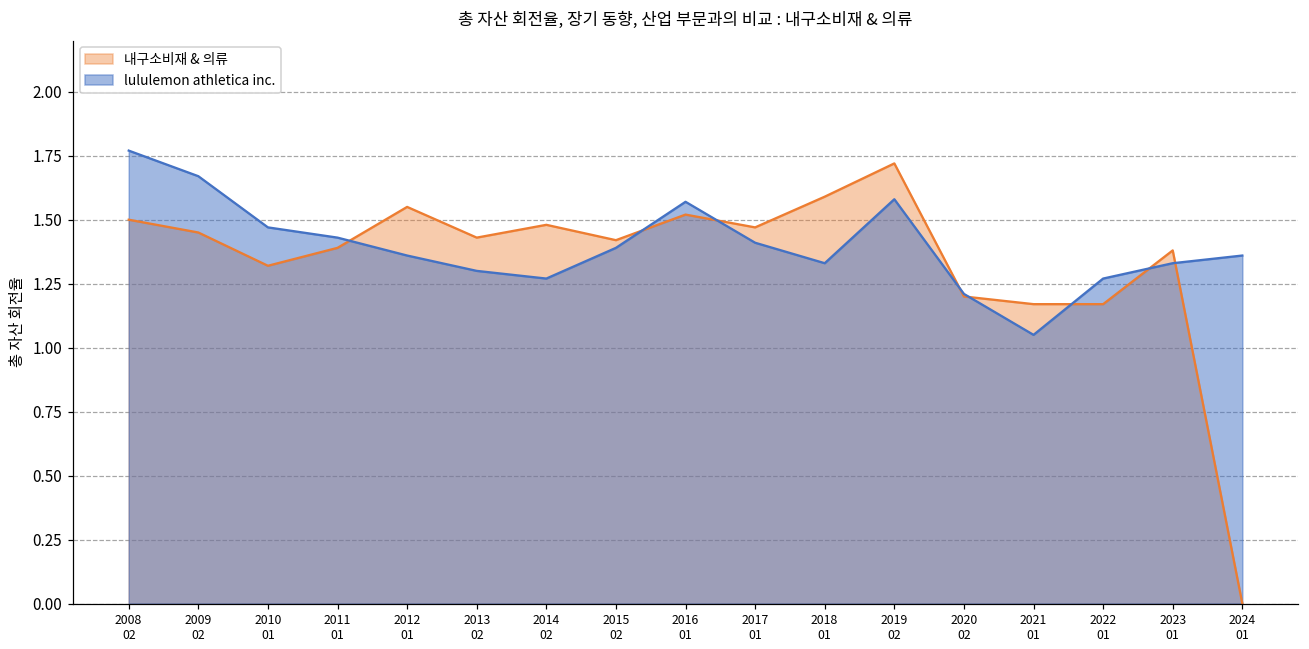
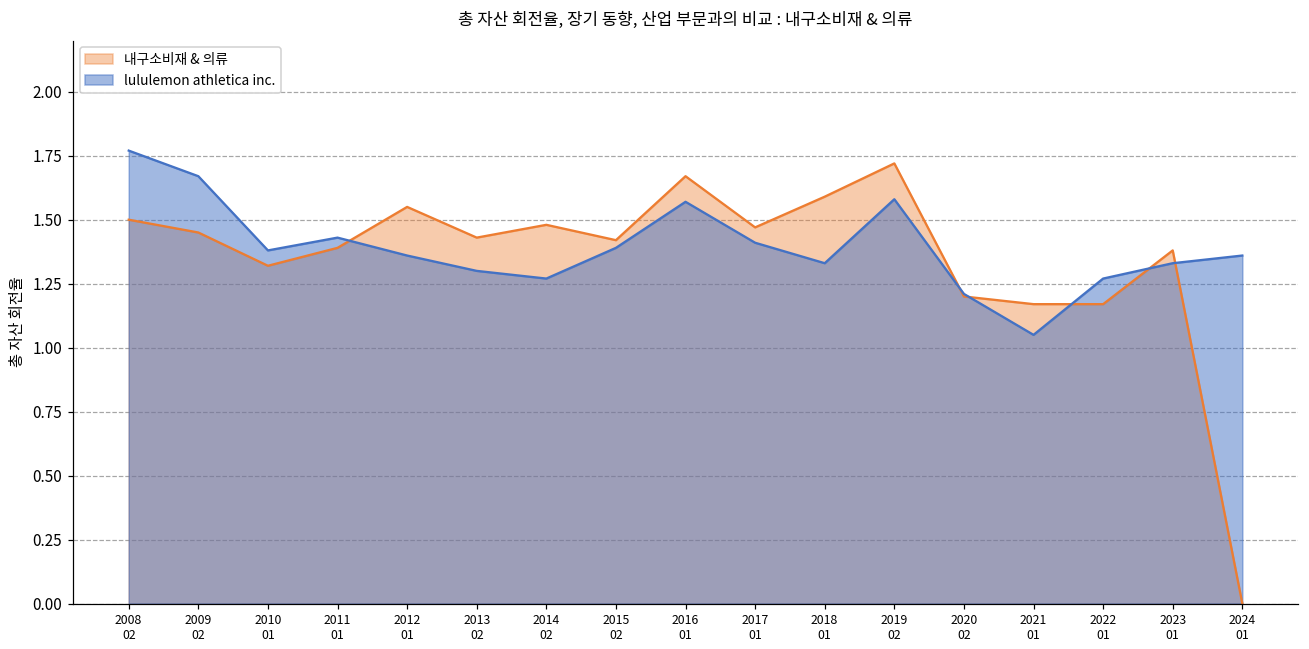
  {
    "내구소비재 & 의류": {
      "2008 02": 1.50,
      "2009 02": 1.45,
      "2010 01": 1.32,
      "2011 01": 1.39,
      "2012 01": 1.55,
      "2013 02": 1.43,
      "2014 02": 1.48,
      "2015 02": 1.42,
-     "2016 01": 1.52,
+     "2016 01": 1.67,
      "2017 01": 1.47,
      "2018 01": 1.59,
      "2019 02": 1.72,
      "2021 01": 1.17,
      "2022 01": 1.17,
      "2023 01": 1.38,
      "2024 01": 0.00
    },
    "lululemon athletica inc.": {
      "2008 02": 1.77,
      "2009 02": 1.67,
-     "2010 01": 1.47,
+     "2010 01": 1.38,
      "2011 01": 1.43,
      "2012 01": 1.36,
      "2013 02": 1.30,
      "2014 02": 1.27,
      "2015 02": 1.39,
      "2016 01": 1.57,
      "2017 01": 1.41,
      "2018 01": 1.33,
      "2019 02": 1.58,
      "2021 01": 1.05,
      "2022 01": 1.27,
      "2023 01": 1.33,
      "2024 01": 1.36
    }
  }
